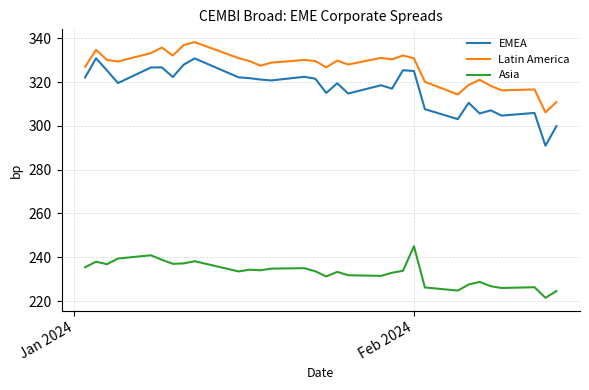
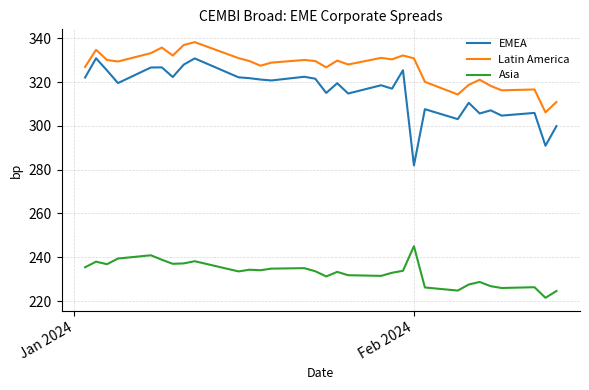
  {
    "EMEA": {
-     "Feb 2024": 325
+     "Feb 2024": 282
    },
    "Latin America": {
      "Feb 2024": 331
    },
    "Asia": {
      "Feb 2024": 245
    }
  }
